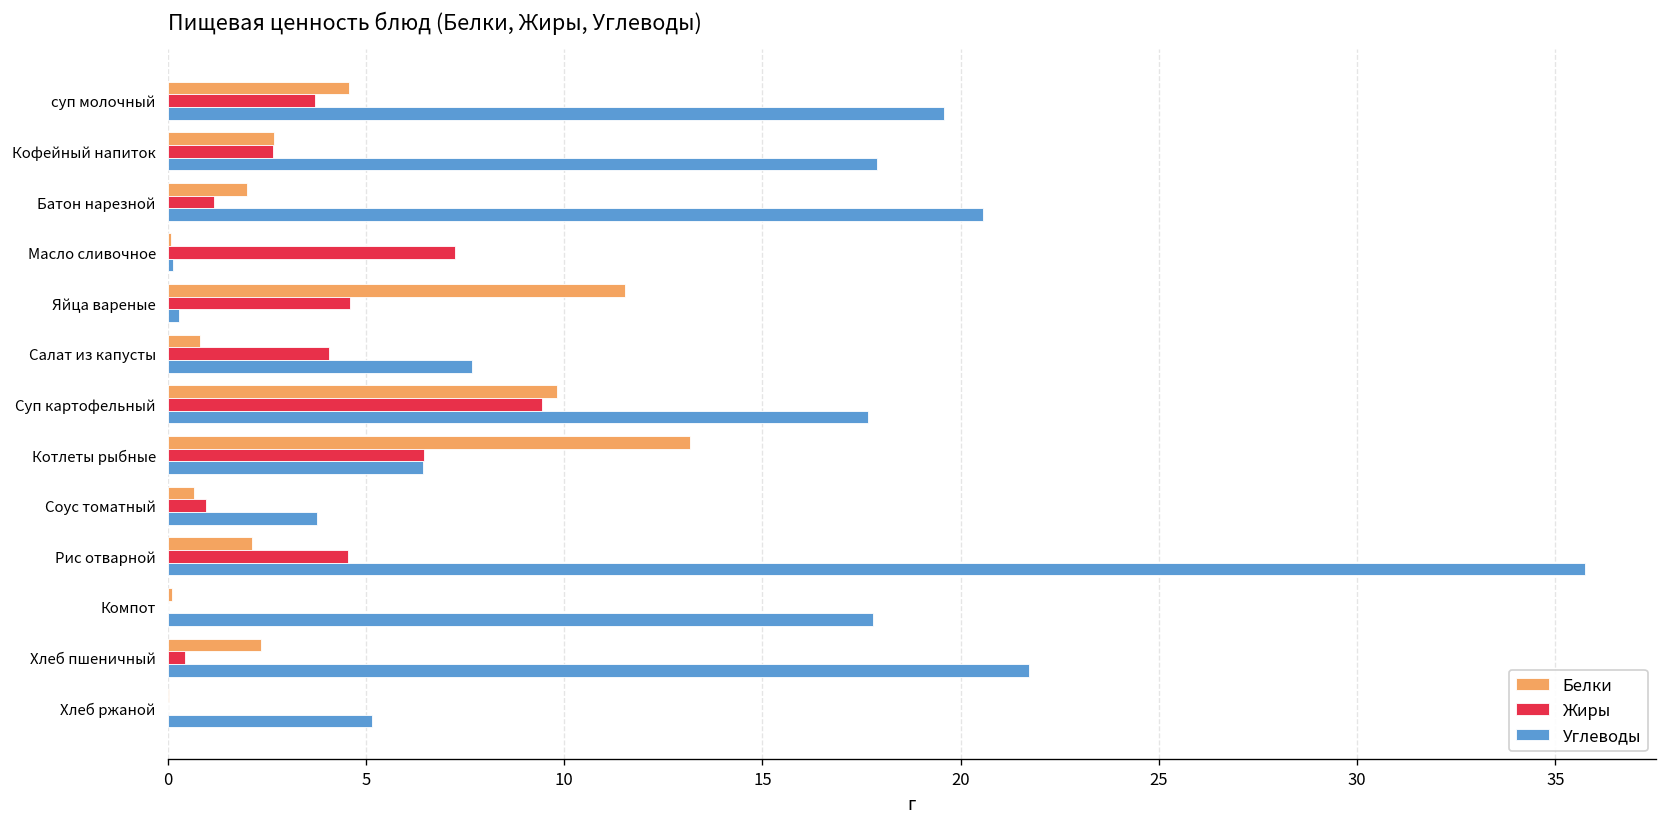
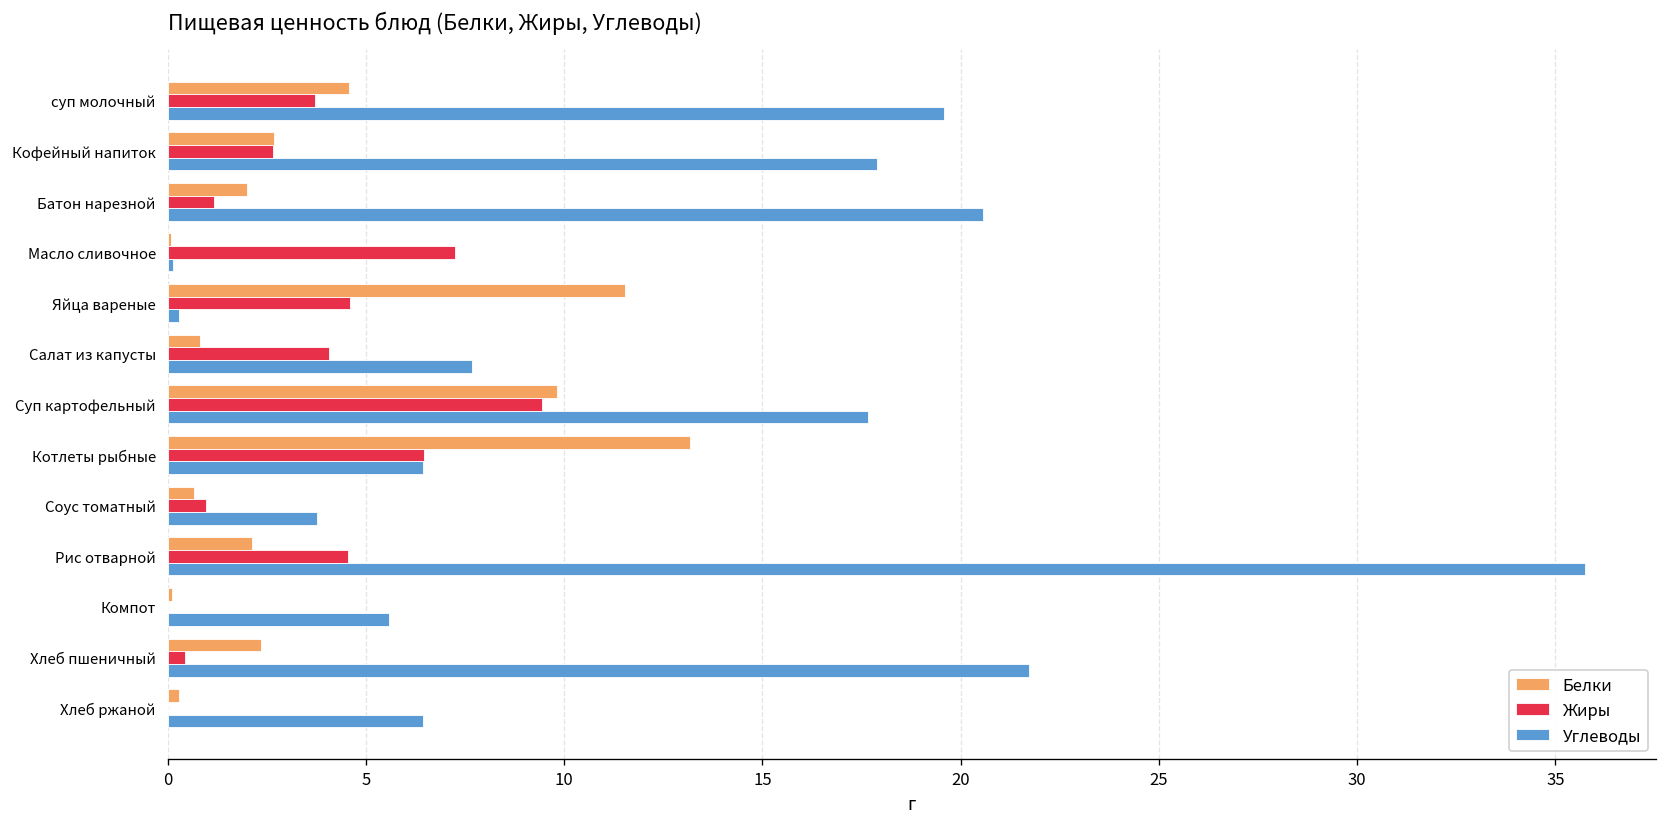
  {
    "Белки": {
      "суп молочный": 4.6,
      "Кофейный напиток": 2.7,
      "Батон нарезной": 2.0,
      "Масло сливочное": 0.1,
      "Яйца вареные": 11.5,
      "Салат из капусты": 0.8,
      "Суп картофельный": 9.8,
      "Котлеты рыбные": 13.2,
      "Соус томатный": 0.7,
      "Рис отварной": 2.1,
      "Компот": 0.1,
      "Хлеб пшеничный": 2.4,
-     "Хлеб ржаной": 0.0
+     "Хлеб ржаной": 0.3
    },
    "Жиры": {
      "суп молочный": 3.7,
      "Кофейный напиток": 2.7,
      "Батон нарезной": 1.2,
      "Масло сливочное": 7.3,
      "Яйца вареные": 4.6,
      "Салат из капусты": 4.1,
      "Суп картофельный": 9.5,
      "Котлеты рыбные": 6.5,
      "Соус томатный": 1.0,
      "Рис отварной": 4.6,
      "Компот": 0.0,
      "Хлеб пшеничный": 0.5,
      "Хлеб ржаной": 0.0
    },
    "Углеводы": {
      "суп молочный": 19.6,
      "Кофейный напиток": 17.9,
      "Батон нарезной": 20.6,
      "Масло сливочное": 0.1,
      "Яйца вареные": 0.3,
      "Салат из капусты": 7.7,
      "Суп картофельный": 17.7,
      "Котлеты рыбные": 6.4,
      "Соус томатный": 3.8,
      "Рис отварной": 35.8,
-     "Компот": 17.8,
+     "Компот": 5.6,
      "Хлеб пшеничный": 21.7,
-     "Хлеб ржаной": 5.2
+     "Хлеб ржаной": 6.4
    }
  }
